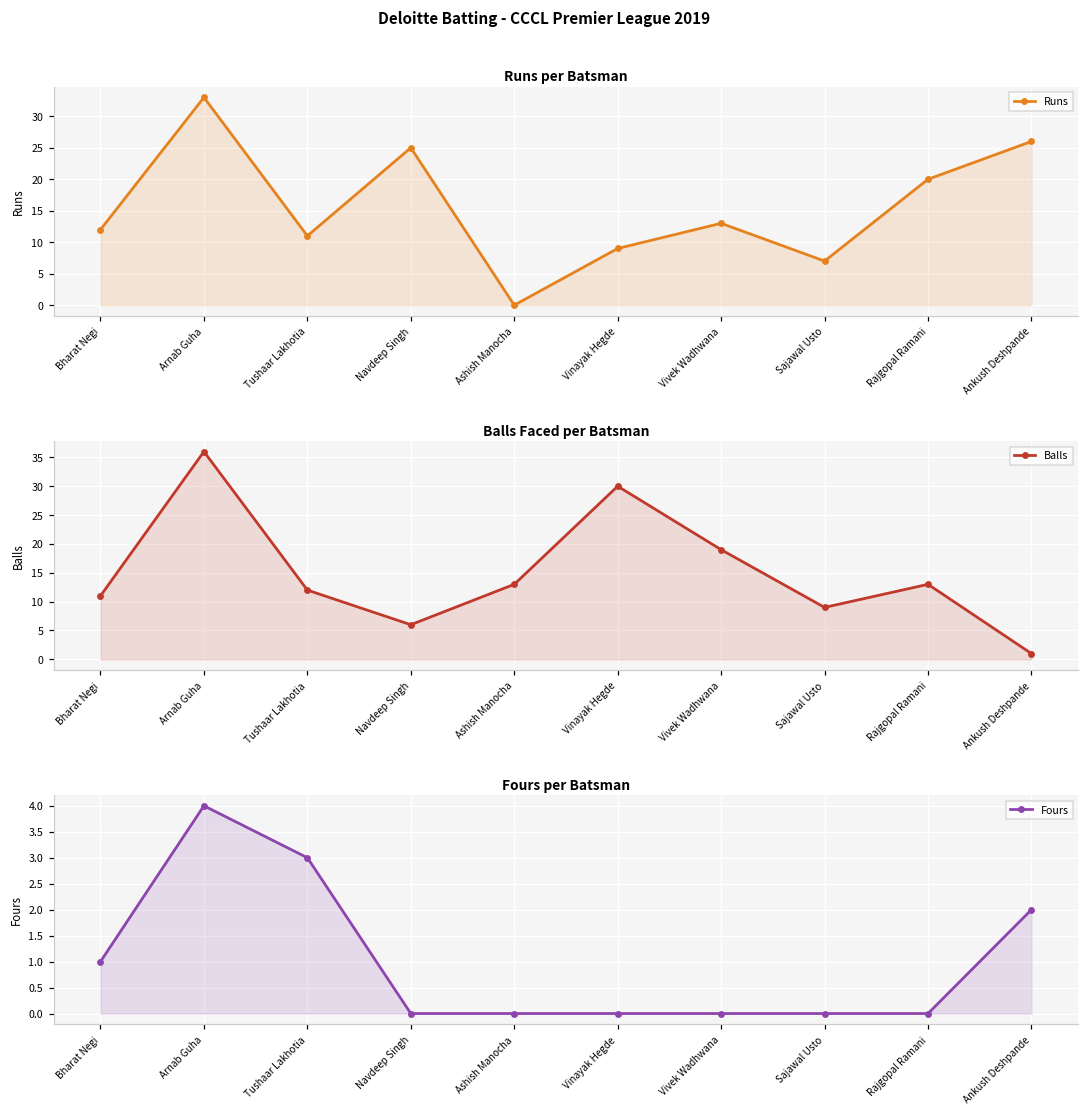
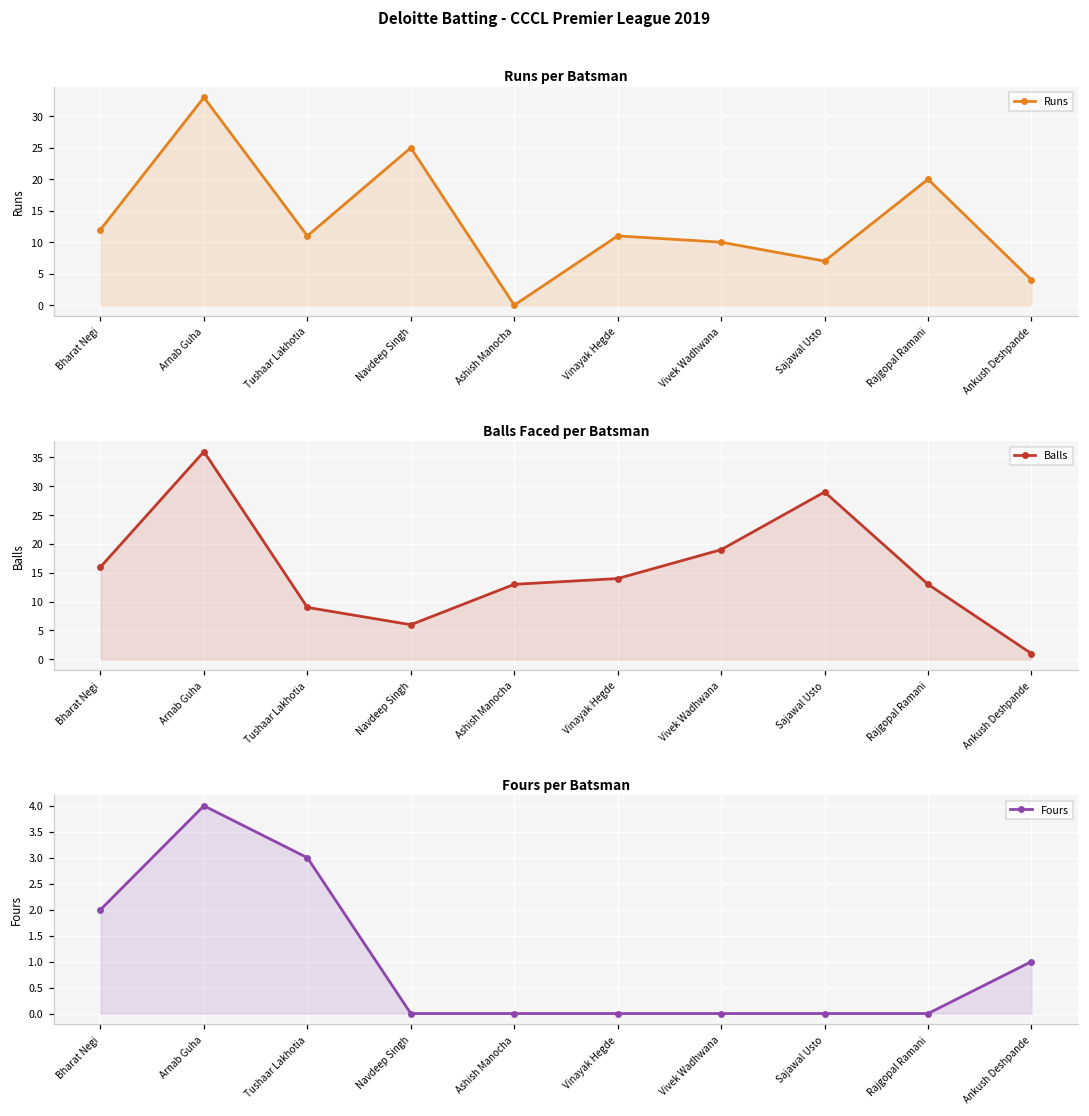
  {
    "Runs per Batsman": {
      "Bharat Negi": 12,
      "Arnab Guha": 33,
      "Tushaar Lakhotia": 11,
      "Navdeep Singh": 25,
      "Ashish Manocha": 0,
-     "Vinayak Hegde": 9,
-     "Vivek Wadhwana": 13,
+     "Vinayak Hegde": 11,
+     "Vivek Wadhwana": 10,
      "Sajawal Usto": 7,
      "Rajgopal Ramani": 20,
-     "Ankush Deshpande": 26
+     "Ankush Deshpande": 4
    },
    "Balls Faced per Batsman": {
-     "Bharat Negi": 11,
+     "Bharat Negi": 16,
      "Arnab Guha": 36,
-     "Tushaar Lakhotia": 12,
+     "Tushaar Lakhotia": 9,
      "Navdeep Singh": 6,
      "Ashish Manocha": 13,
-     "Vinayak Hegde": 30,
+     "Vinayak Hegde": 14,
      "Vivek Wadhwana": 19,
-     "Sajawal Usto": 9,
+     "Sajawal Usto": 29,
      "Rajgopal Ramani": 13,
      "Ankush Deshpande": 1
    },
    "Fours per Batsman": {
-     "Bharat Negi": 1,
+     "Bharat Negi": 2,
      "Arnab Guha": 4,
      "Tushaar Lakhotia": 3,
      "Navdeep Singh": 0,
      "Ashish Manocha": 0,
      "Vinayak Hegde": 0,
      "Vivek Wadhwana": 0,
      "Sajawal Usto": 0,
      "Rajgopal Ramani": 0,
-     "Ankush Deshpande": 2
+     "Ankush Deshpande": 1
    }
  }
